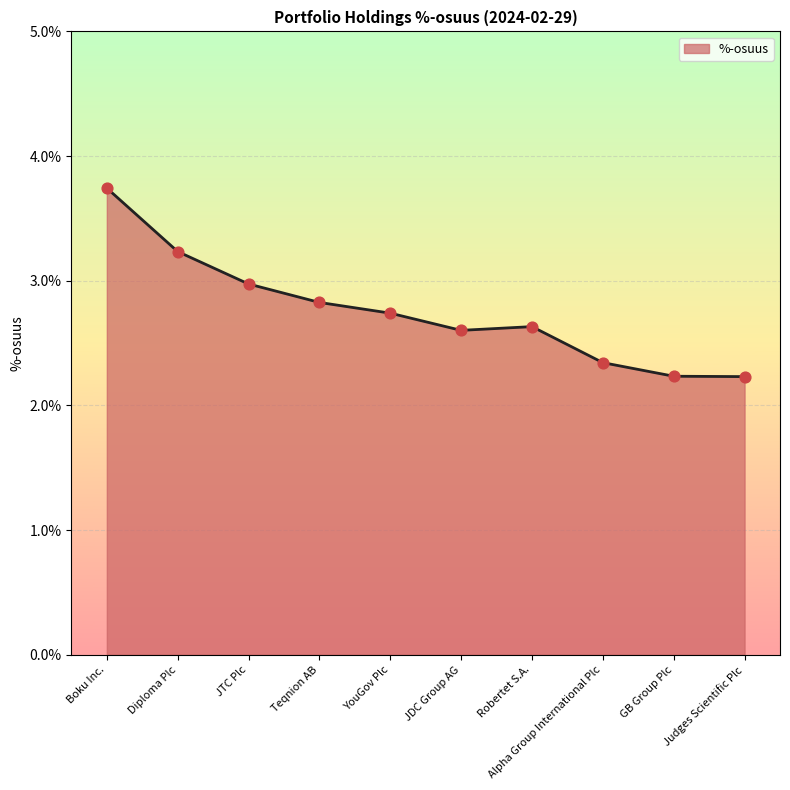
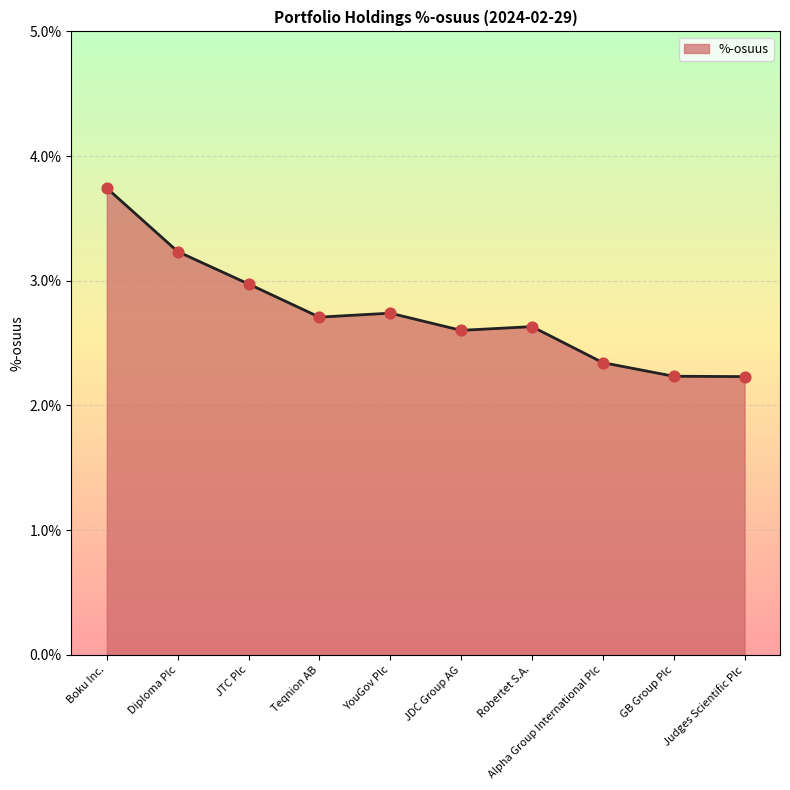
  {
    "Boku Inc.": "3.74%",
    "Diploma Plc": "3.23%",
    "JTC Plc": "2.97%",
-   "Teqnion AB": "2.83%",
+   "Teqnion AB": "2.71%",
    "YouGov Plc": "2.74%",
    "JDC Group AG": "2.60%",
    "Robertet S.A.": "2.63%",
    "Alpha Group International Plc": "2.34%",
    "GB Group Plc": "2.23%",
    "Judges Scientific Plc": "2.23%"
  }
